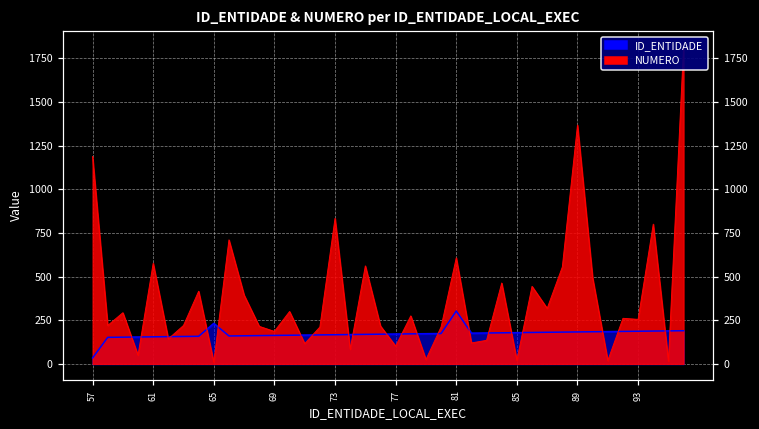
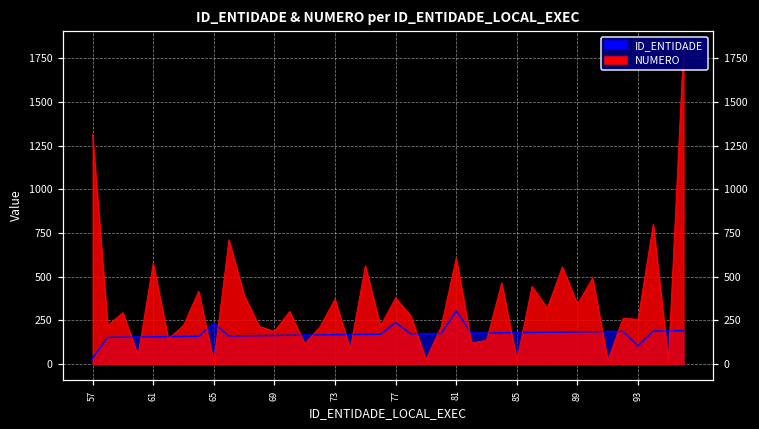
  {
    "ID_ENTIDADE": {
      "57": 30,
      "61": 160,
      "65": 230,
      "69": 160,
      "73": 170,
-     "77": 170,
+     "77": 240,
      "81": 300,
      "85": 180,
      "89": 180,
-     "93": 190
+     "93": 100
    },
    "NUMERO": {
-     "57": 1190,
+     "57": 1310,
      "61": 580,
      "65": 10,
      "69": 190,
-     "73": 830,
-     "77": 100,
+     "73": 370,
+     "77": 380,
      "81": 610,
      "85": 20,
-     "89": 1370,
+     "89": 340,
      "93": 260
    }
  }
